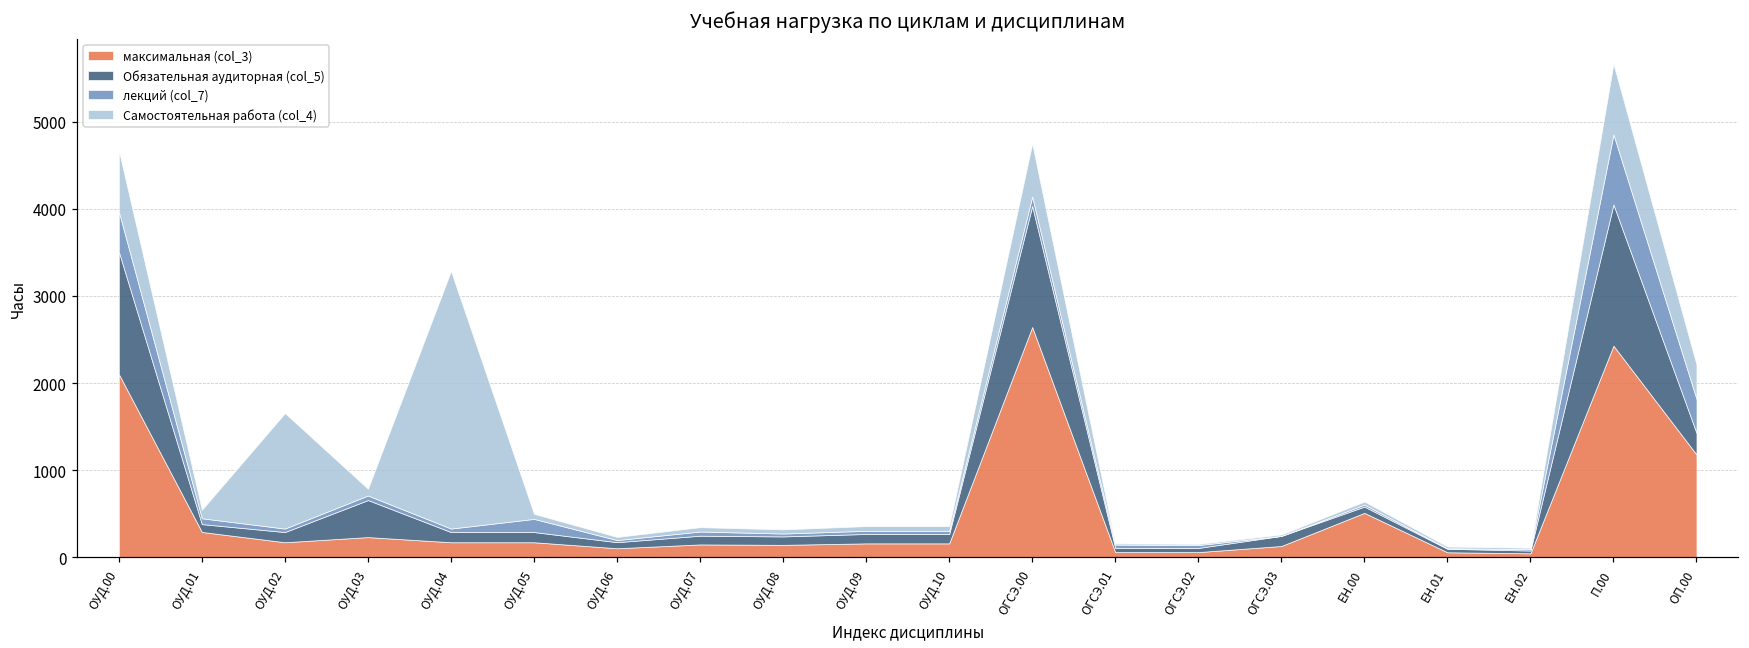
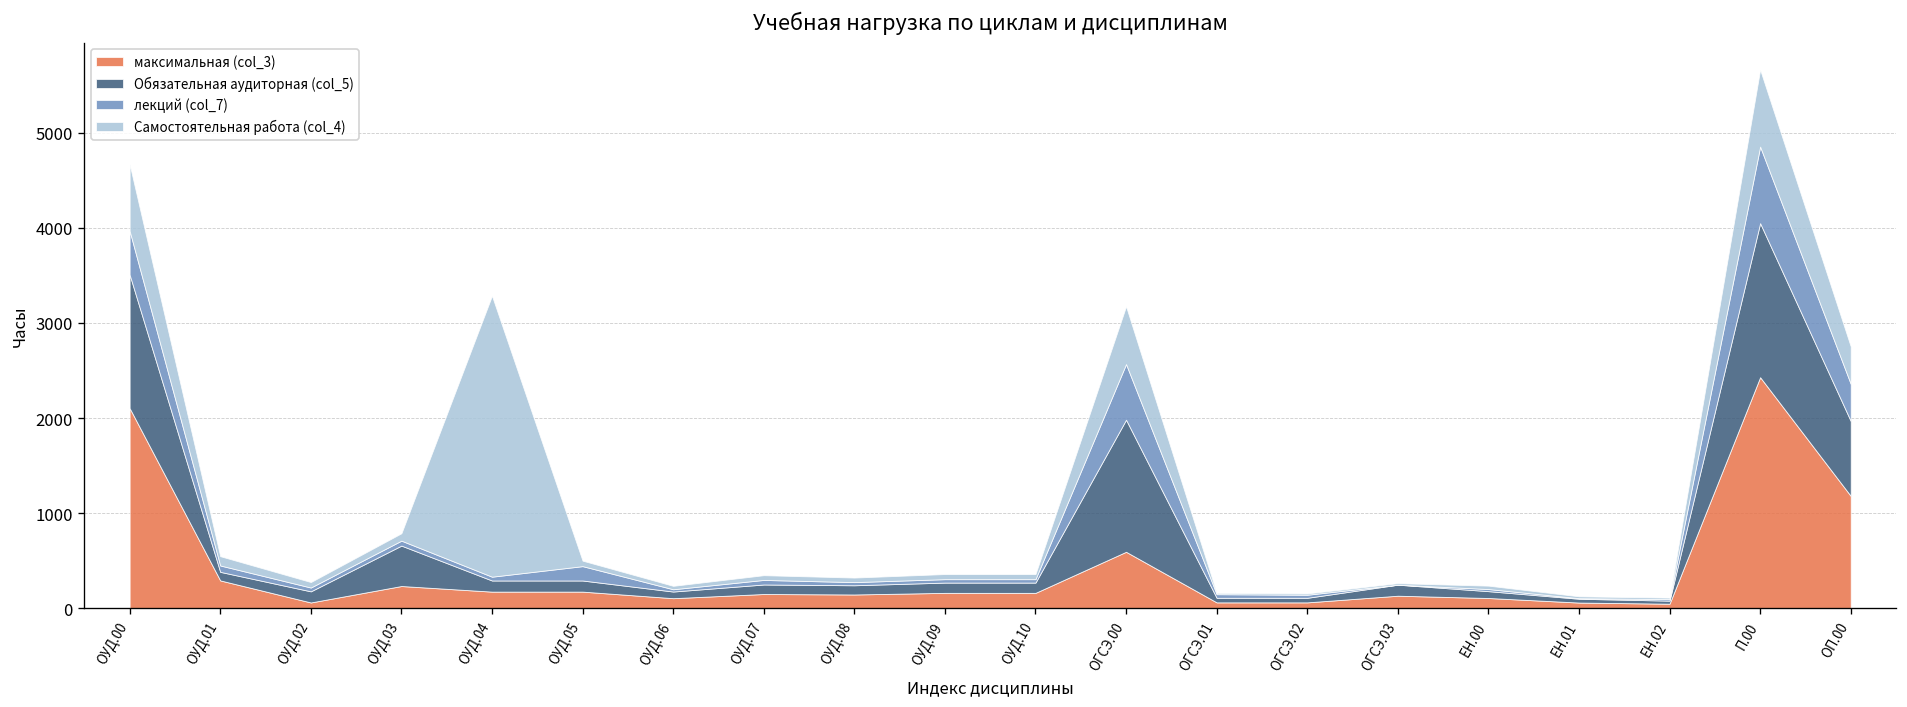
  {
    "максимальная (col_3)": {
      "ОУД.00": 2100,
      "ОУД.01": 300,
-     "ОУД.02": 200,
+     "ОУД.02": 100,
      "ОУД.03": 200,
      "ОУД.04": 200,
      "ОУД.05": 200,
      "ОУД.06": 100,
      "ОУД.07": 200,
      "ОУД.08": 100,
      "ОУД.09": 200,
      "ОУД.10": 200,
-     "ОГСЭ.00": 2600,
+     "ОГСЭ.00": 600,
      "ОГСЭ.01": 100,
      "ОГСЭ.02": 100,
      "ОГСЭ.03": 100,
-     "ЕН.00": 500,
+     "ЕН.00": 100,
      "ЕН.01": 100,
      "П.00": 2400,
      "ОП.00": 1200
    },
    "Обязательная аудиторная (col_5)": {
      "ОУД.00": 1400,
      "ОУД.01": 100,
      "ОУД.02": 100,
      "ОУД.03": 400,
      "ОУД.04": 100,
      "ОУД.05": 100,
      "ОУД.07": 100,
      "ОУД.08": 100,
      "ОУД.09": 100,
      "ОУД.10": 100,
      "ОГСЭ.00": 1400,
      "ОГСЭ.01": 0,
      "П.00": 1600,
-     "ОП.00": 200
+     "ОП.00": 800
    },
    "лекций (col_7)": {
      "ОУД.00": 500,
      "ОУД.01": 100,
      "ОУД.02": 0,
      "ОУД.03": 100,
      "ОУД.04": 0,
      "ОУД.05": 200,
      "ОУД.07": 0,
      "ОУД.08": 0,
      "ОУД.09": 0,
      "ОУД.10": 0,
-     "ОГСЭ.00": 100,
+     "ОГСЭ.00": 600,
      "П.00": 800,
      "ОП.00": 400
    },
    "Самостоятельная работа (col_4)": {
      "ОУД.00": 700,
      "ОУД.01": 100,
-     "ОУД.02": 1300,
+     "ОУД.02": 100,
      "ОУД.03": 100,
      "ОУД.04": 3000,
      "ОУД.05": 100,
      "ОУД.06": 0,
      "ОУД.07": 100,
      "ОУД.08": 0,
      "ОУД.09": 100,
      "ОУД.10": 100,
      "ОГСЭ.00": 600,
      "ЕН.00": 0,
      "П.00": 800,
      "ОП.00": 400
    }
  }
